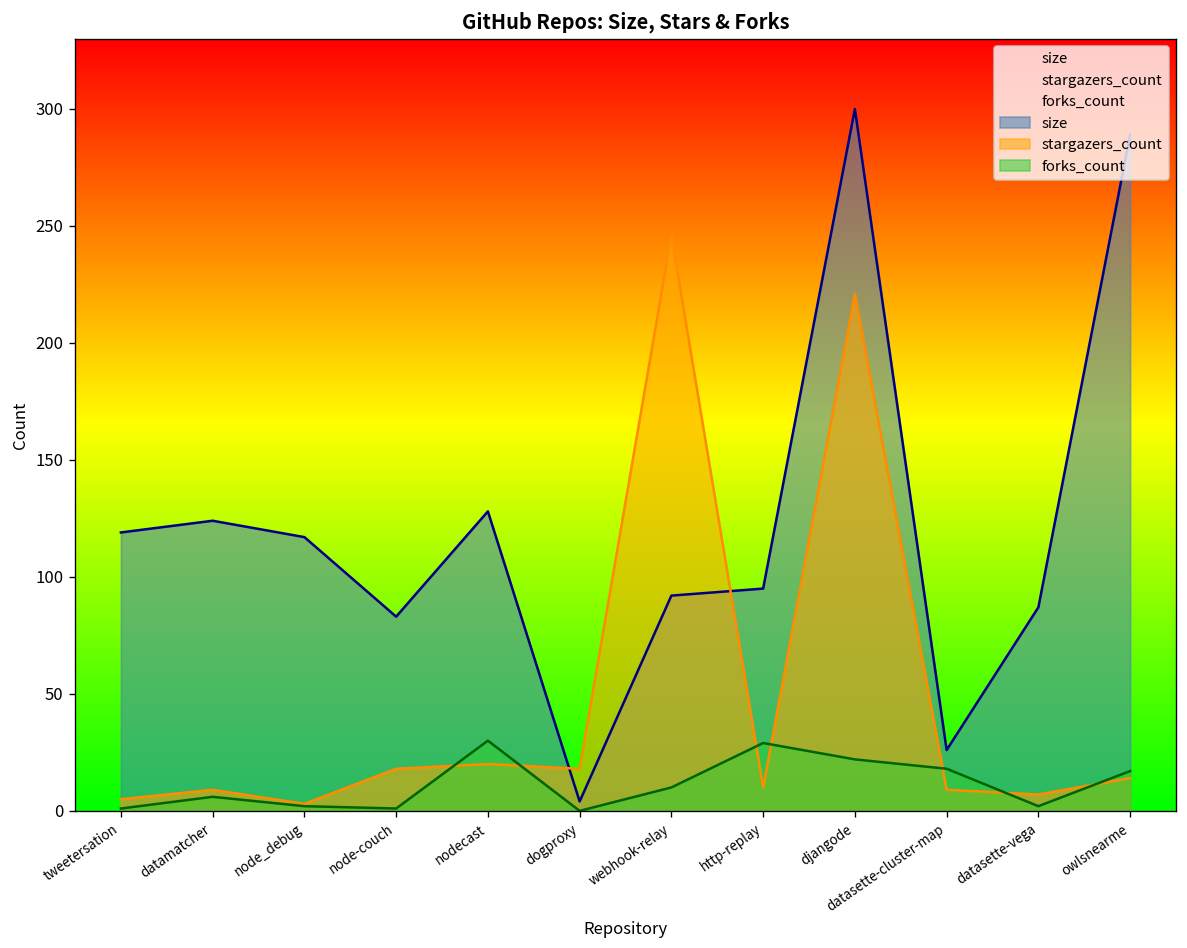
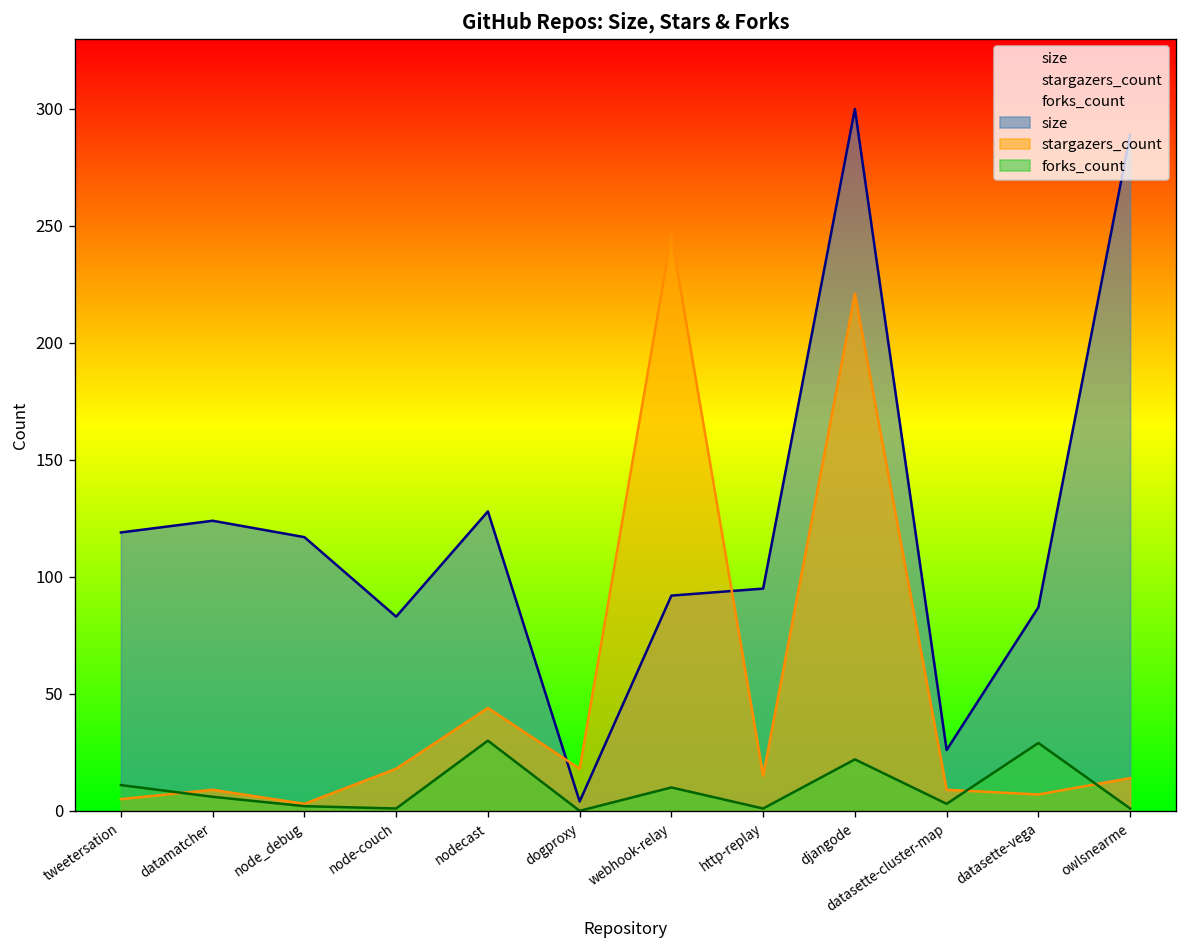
  {
    "size": {
      "tweetersation": 119,
      "datamatcher": 124,
      "node_debug": 117,
      "node-couch": 83,
      "nodecast": 128,
      "dogproxy": 4,
      "webhook-relay": 92,
      "http-replay": 95,
      "djangode": 300,
      "datasette-cluster-map": 26,
      "datasette-vega": 87
    },
    "stargazers_count": {
      "tweetersation": 5,
      "datamatcher": 9,
      "node-couch": 18,
-     "nodecast": 20,
+     "nodecast": 44,
      "dogproxy": 18,
      "webhook-relay": 246,
-     "http-replay": 10,
+     "http-replay": 15,
      "djangode": 221,
      "datasette-cluster-map": 9,
      "datasette-vega": 7,
      "owlsnearme": 14
    },
    "forks_count": {
-     "tweetersation": 1,
+     "tweetersation": 11,
      "datamatcher": 6,
      "node-couch": 1,
      "nodecast": 30,
      "dogproxy": 0,
      "webhook-relay": 10,
-     "http-replay": 29,
+     "http-replay": 1,
      "djangode": 22,
-     "datasette-cluster-map": 18,
-     "datasette-vega": 2,
-     "owlsnearme": 17
+     "datasette-cluster-map": 3,
+     "datasette-vega": 29,
+     "owlsnearme": 1
    }
  }
